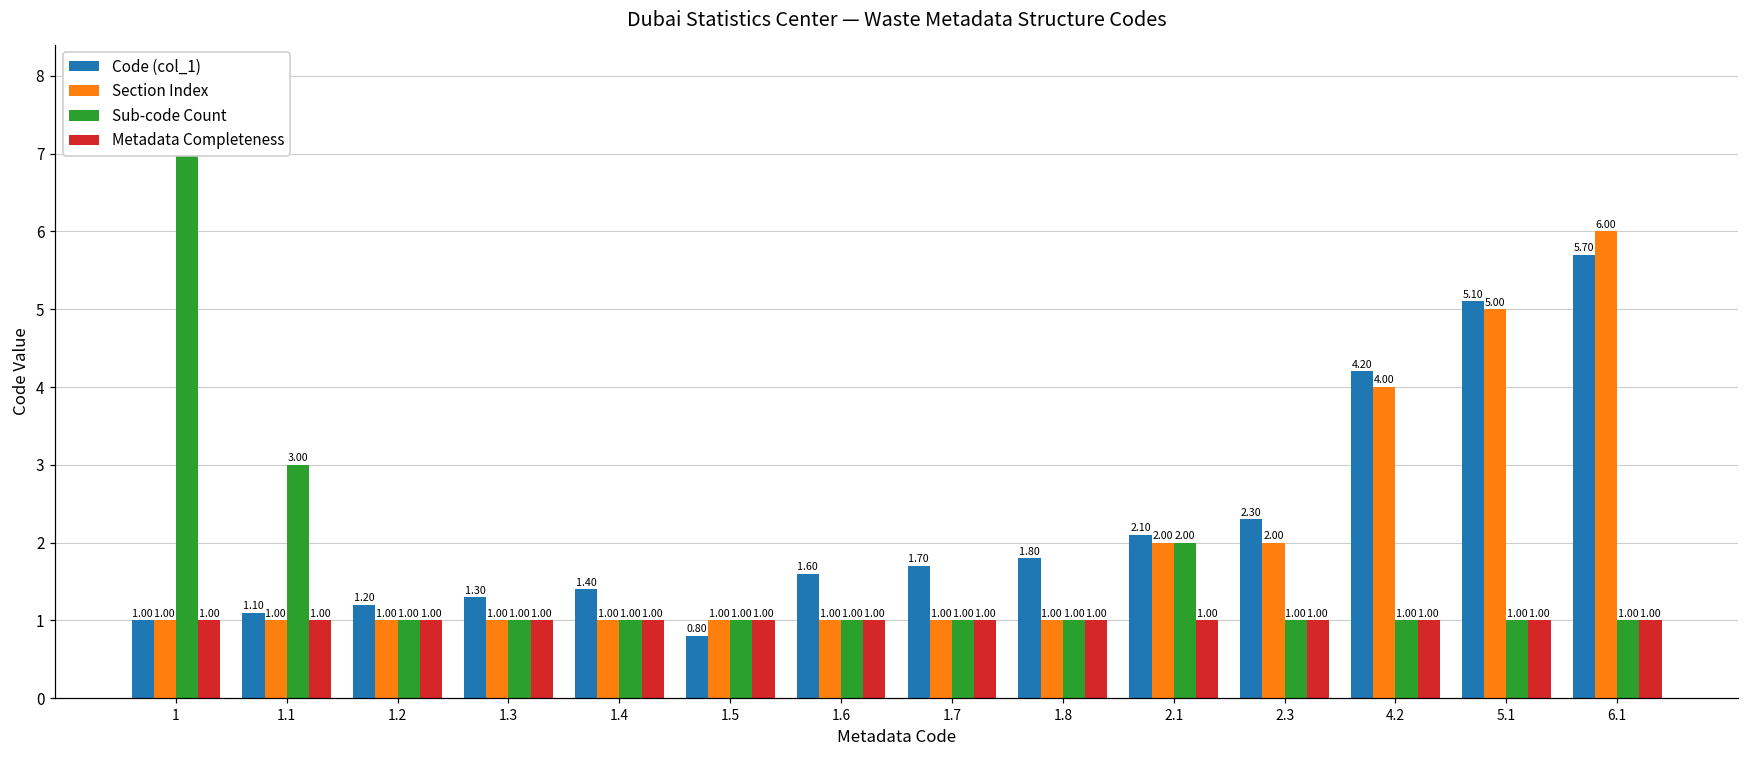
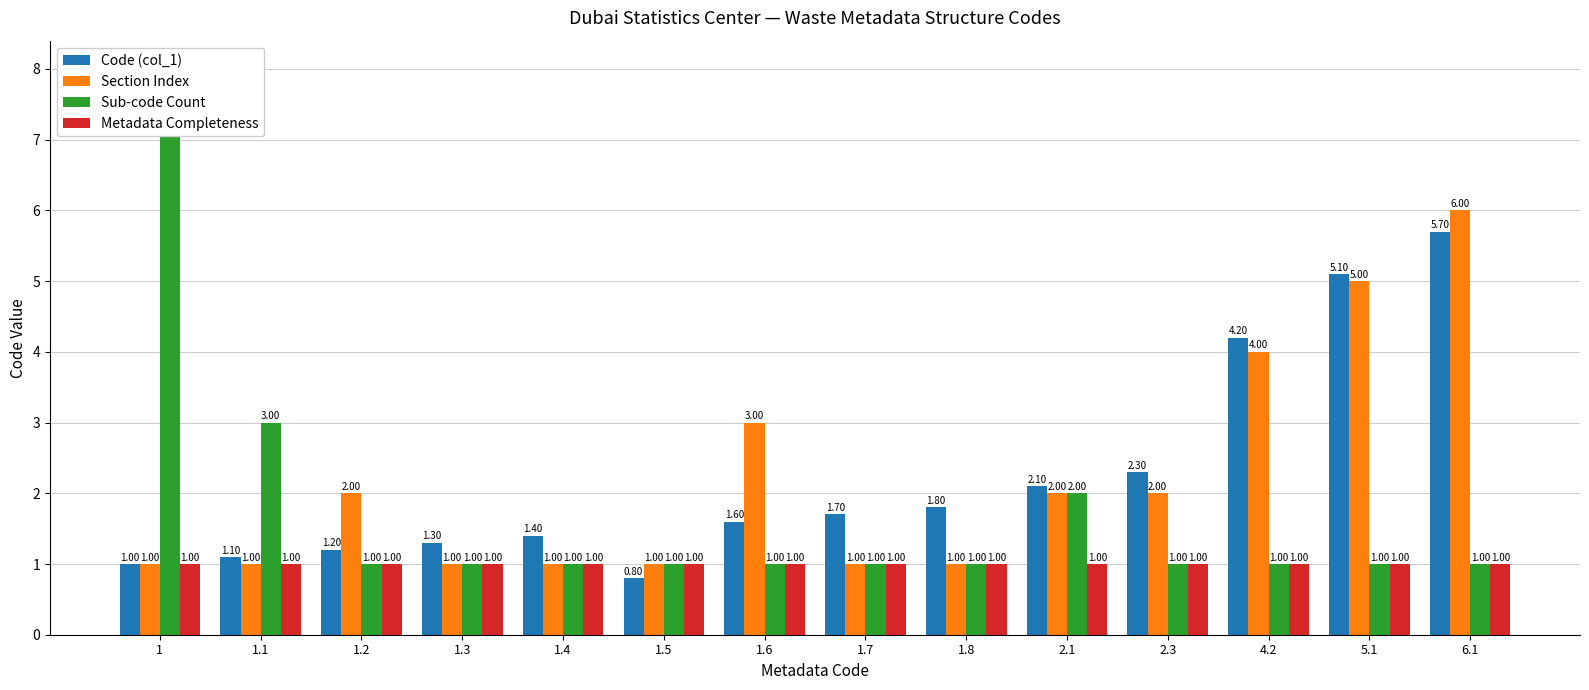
  {
    "Code (col_1)": {
      "1": 1.00,
      "1.1": 1.10,
      "1.2": 1.20,
      "1.3": 1.30,
      "1.4": 1.40,
      "1.5": 0.80,
      "1.6": 1.60,
      "1.7": 1.70,
      "1.8": 1.80,
      "2.1": 2.10,
      "2.3": 2.30,
      "4.2": 4.20,
      "5.1": 5.10,
      "6.1": 5.70
    },
    "Section Index": {
      "1": 1.00,
      "1.1": 1.00,
-     "1.2": 1.00,
+     "1.2": 2.00,
      "1.3": 1.00,
      "1.4": 1.00,
      "1.5": 1.00,
-     "1.6": 1.00,
+     "1.6": 3.00,
      "1.7": 1.00,
      "1.8": 1.00,
      "2.1": 2.00,
      "2.3": 2.00,
      "4.2": 4.00,
      "5.1": 5.00,
      "6.1": 6.00
    },
    "Sub-code Count": {
      "1.1": 3.00,
      "1.2": 1.00,
      "1.3": 1.00,
      "1.4": 1.00,
      "1.5": 1.00,
      "1.6": 1.00,
      "1.7": 1.00,
      "1.8": 1.00,
      "2.1": 2.00,
      "2.3": 1.00,
      "4.2": 1.00,
      "5.1": 1.00,
      "6.1": 1.00
    },
    "Metadata Completeness": {
      "1": 1.00,
      "1.1": 1.00,
      "1.2": 1.00,
      "1.3": 1.00,
      "1.4": 1.00,
      "1.5": 1.00,
      "1.6": 1.00,
      "1.7": 1.00,
      "1.8": 1.00,
      "2.1": 1.00,
      "2.3": 1.00,
      "4.2": 1.00,
      "5.1": 1.00,
      "6.1": 1.00
    }
  }
